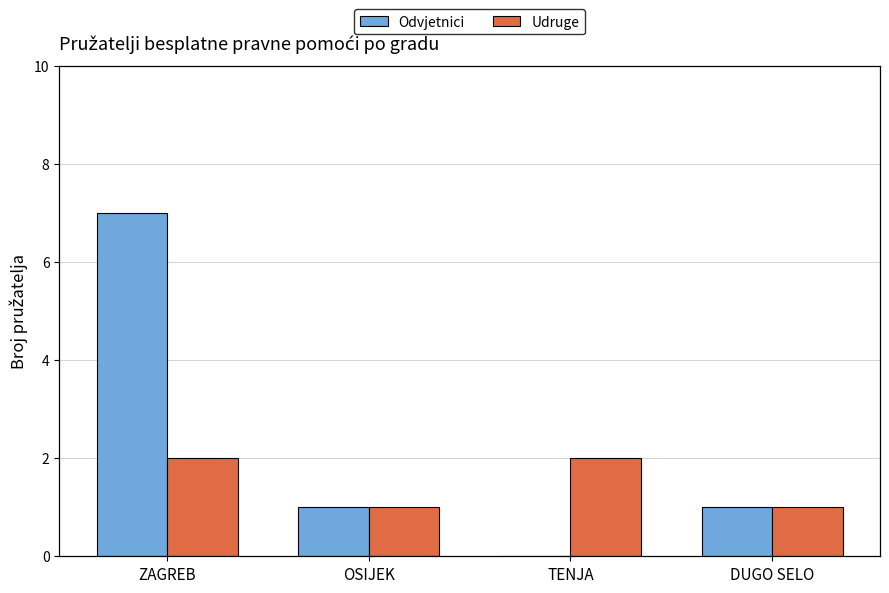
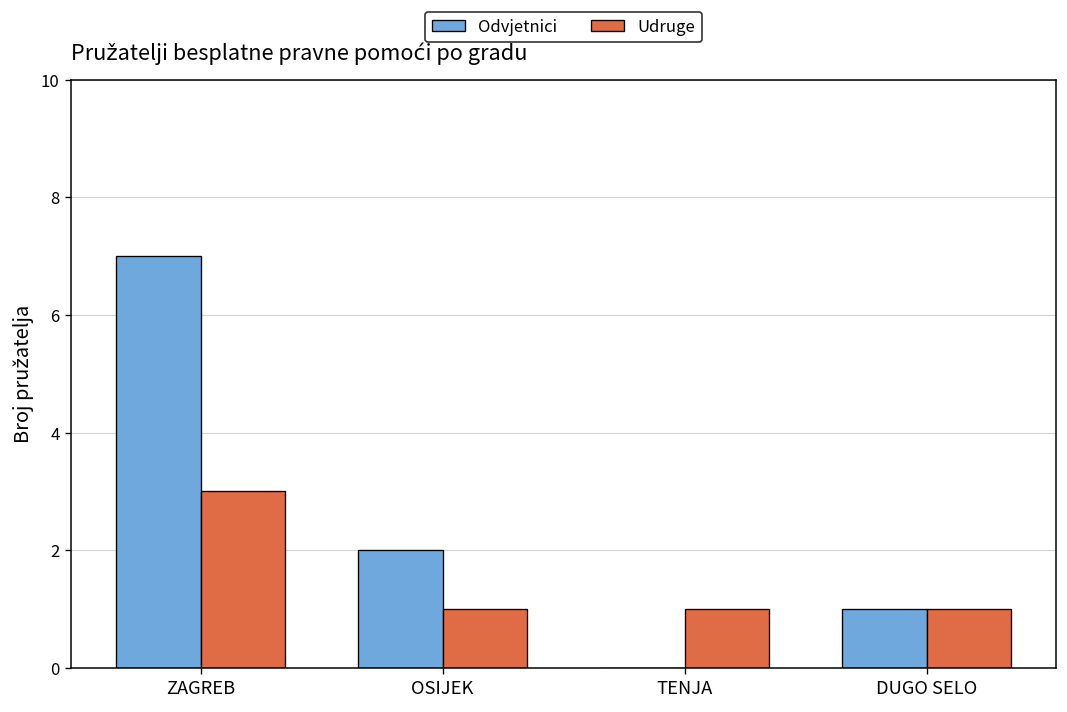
  {
    "Odvjetnici": {
      "ZAGREB": 7,
-     "OSIJEK": 1,
+     "OSIJEK": 2,
      "TENJA": 0,
      "DUGO SELO": 1
    },
    "Udruge": {
-     "ZAGREB": 2,
+     "ZAGREB": 3,
      "OSIJEK": 1,
-     "TENJA": 2,
+     "TENJA": 1,
      "DUGO SELO": 1
    }
  }
